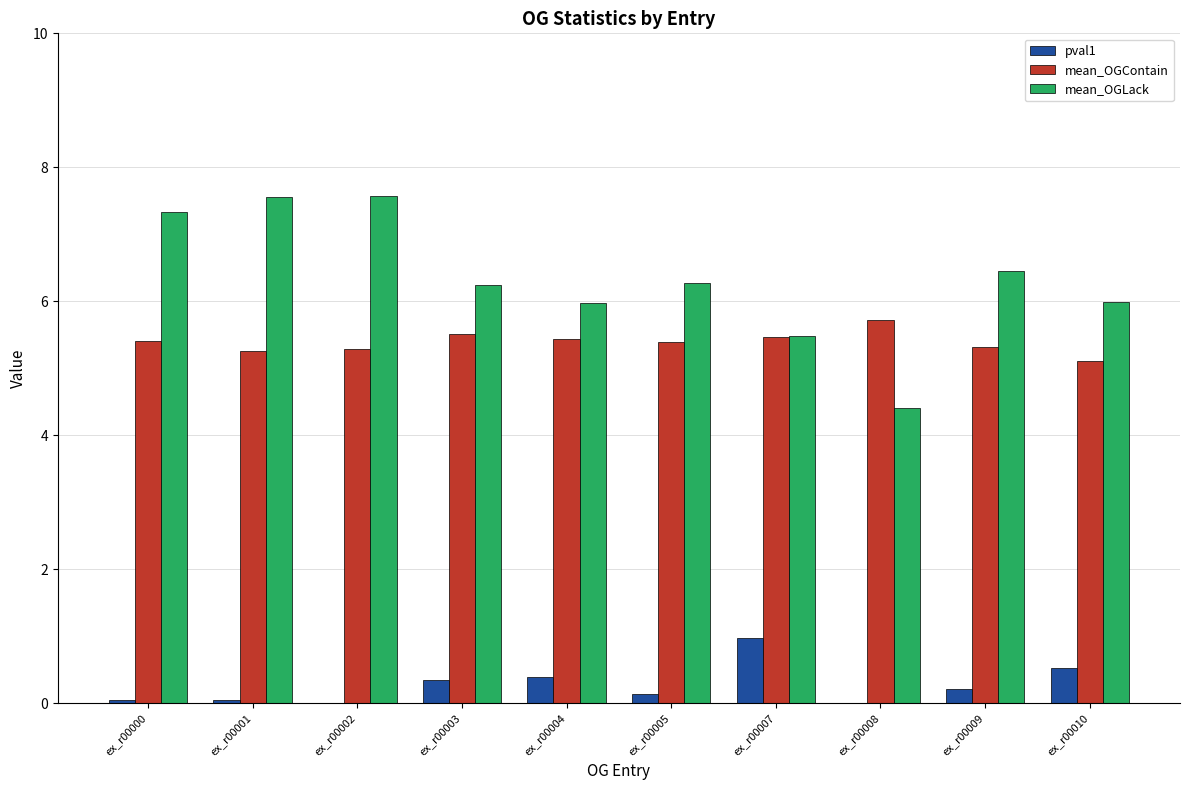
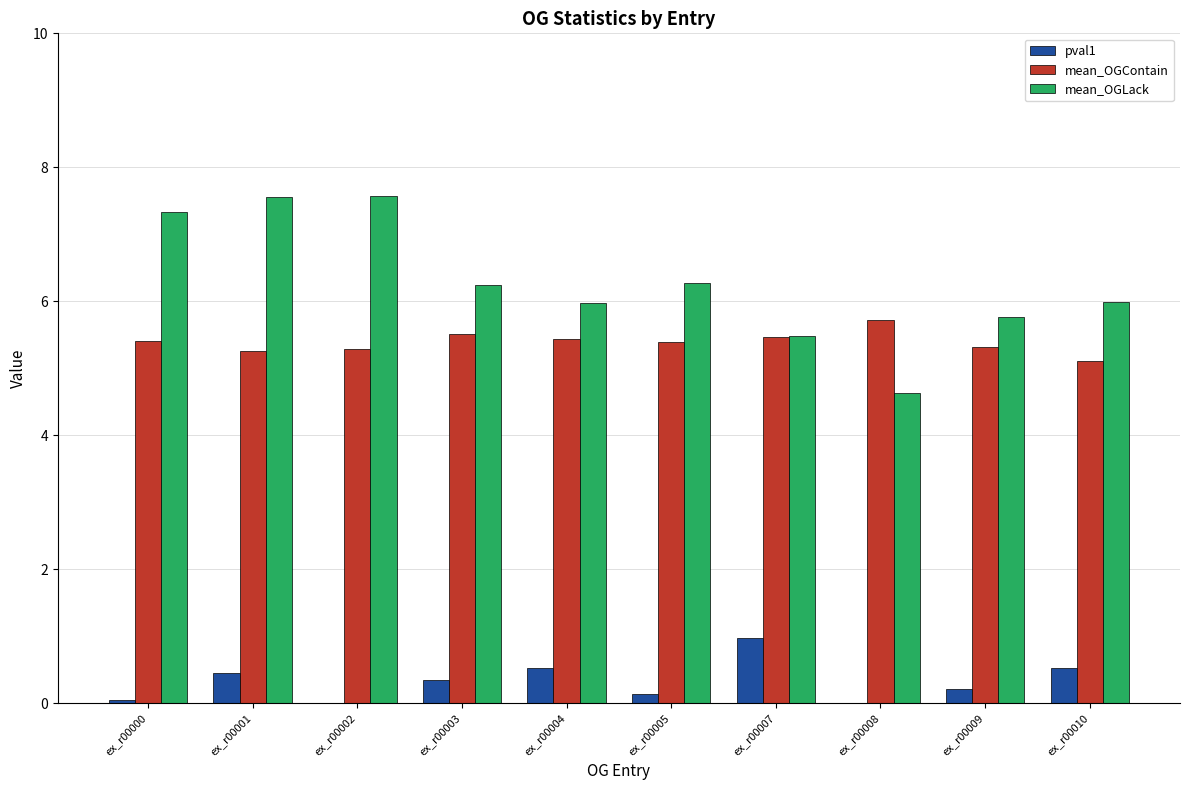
  {
    "pval1": {
      "ex_r00000": 0.0,
-     "ex_r00001": 0.0,
+     "ex_r00001": 0.5,
      "ex_r00003": 0.3,
-     "ex_r00004": 0.4,
+     "ex_r00004": 0.5,
      "ex_r00005": 0.1,
      "ex_r00007": 1.0,
      "ex_r00009": 0.2,
      "ex_r00010": 0.5
    },
    "mean_OGContain": {
      "ex_r00000": 5.4,
      "ex_r00001": 5.3,
      "ex_r00002": 5.3,
      "ex_r00003": 5.5,
      "ex_r00004": 5.4,
      "ex_r00005": 5.4,
      "ex_r00007": 5.5,
      "ex_r00008": 5.7,
      "ex_r00009": 5.3,
      "ex_r00010": 5.1
    },
    "mean_OGLack": {
      "ex_r00000": 7.3,
      "ex_r00001": 7.6,
      "ex_r00002": 7.6,
      "ex_r00003": 6.2,
      "ex_r00004": 6.0,
      "ex_r00005": 6.3,
      "ex_r00007": 5.5,
-     "ex_r00008": 4.4,
-     "ex_r00009": 6.4,
+     "ex_r00008": 4.6,
+     "ex_r00009": 5.8,
      "ex_r00010": 6.0
    }
  }
